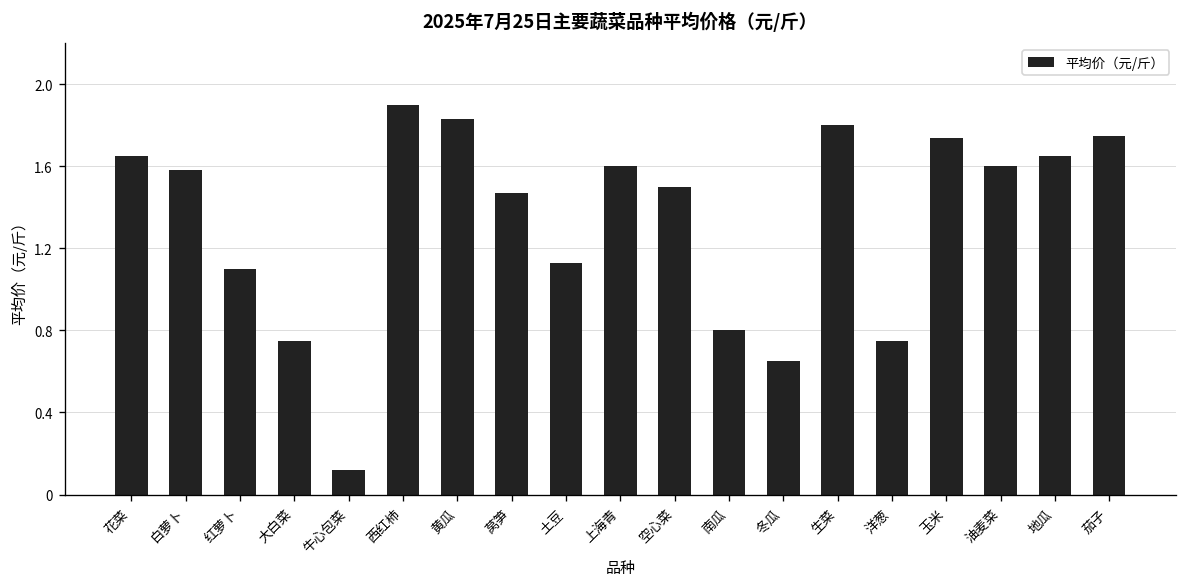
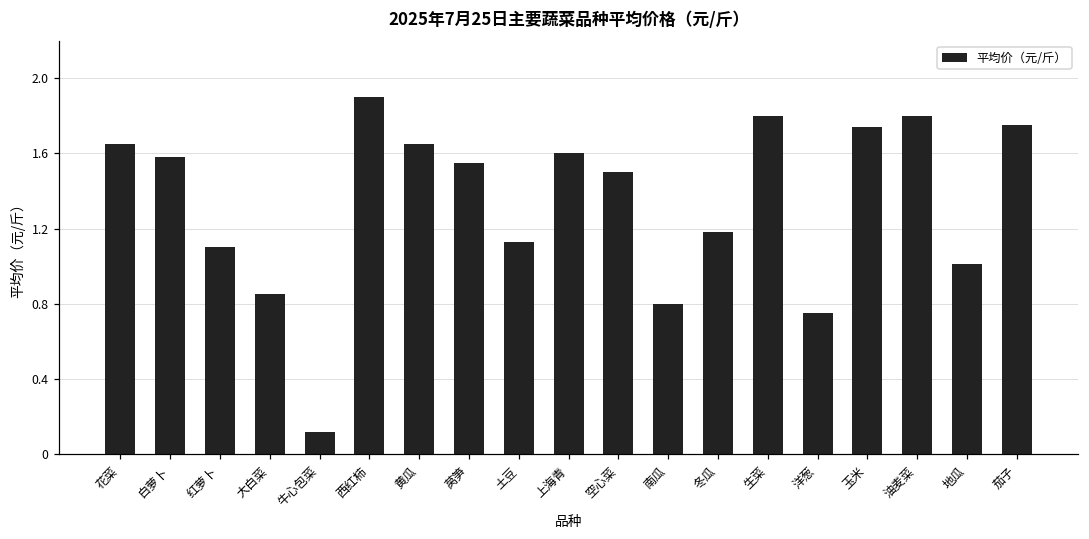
  {
    "花菜": 1.65,
    "白萝卜": 1.58,
    "红萝卜": 1.10,
-   "大白菜": 0.75,
+   "大白菜": 0.85,
    "牛心包菜": 0.12,
    "西红柿": 1.90,
-   "黄瓜": 1.83,
-   "莴笋": 1.47,
+   "黄瓜": 1.65,
+   "莴笋": 1.55,
    "土豆": 1.13,
    "上海青": 1.60,
    "空心菜": 1.50,
    "南瓜": 0.80,
-   "冬瓜": 0.65,
+   "冬瓜": 1.18,
    "生菜": 1.80,
    "洋葱": 0.75,
    "玉米": 1.74,
-   "油麦菜": 1.6,
-   "地瓜": 1.65,
+   "油麦菜": 1.8,
+   "地瓜": 1.01,
    "茄子": 1.75
  }
